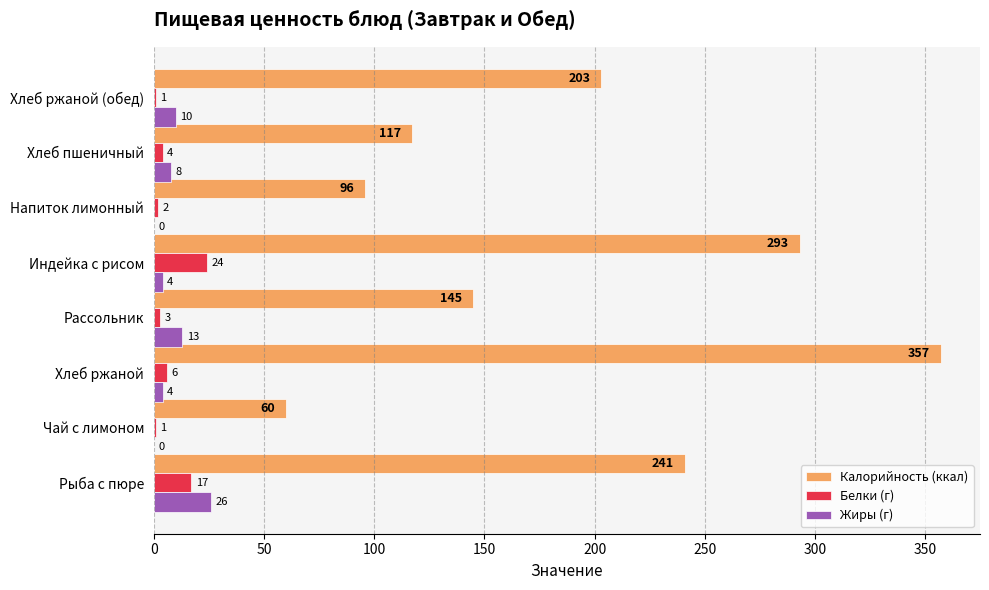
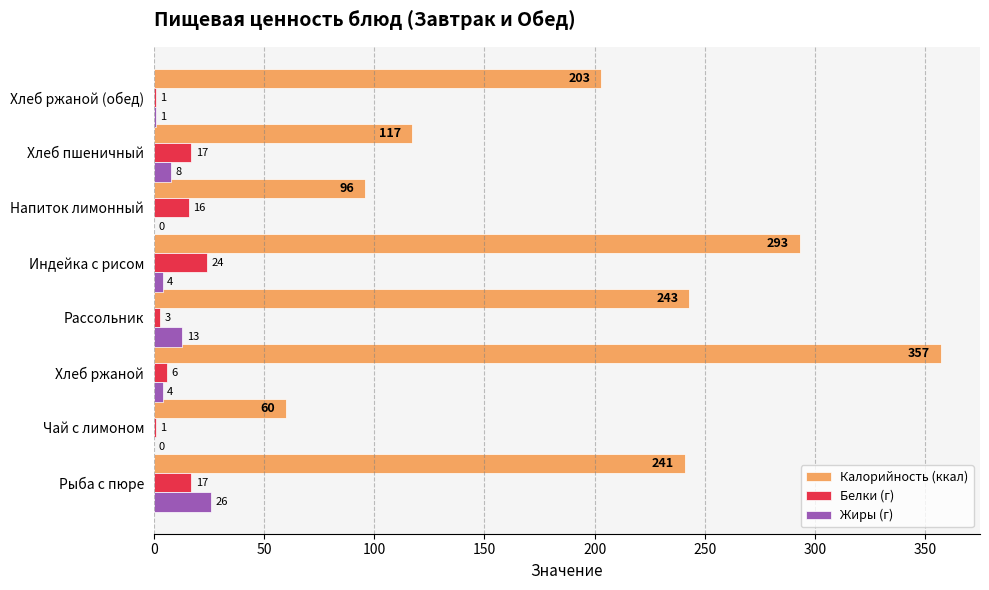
  {
    "Калорийность (ккал)": {
      "Хлеб ржаной (обед)": 203,
      "Хлеб пшеничный": 117,
      "Напиток лимонный": 96,
      "Индейка с рисом": 293,
-     "Рассольник": 145,
+     "Рассольник": 243,
      "Хлеб ржаной": 357,
      "Чай с лимоном": 60,
      "Рыба с пюре": 241
    },
    "Белки (г)": {
      "Хлеб ржаной (обед)": 1,
-     "Хлеб пшеничный": 4,
-     "Напиток лимонный": 2,
+     "Хлеб пшеничный": 17,
+     "Напиток лимонный": 16,
      "Индейка с рисом": 24,
      "Рассольник": 3,
      "Хлеб ржаной": 6,
      "Чай с лимоном": 1,
      "Рыба с пюре": 17
    },
    "Жиры (г)": {
-     "Хлеб ржаной (обед)": 10,
+     "Хлеб ржаной (обед)": 1,
      "Хлеб пшеничный": 8,
      "Напиток лимонный": 0,
      "Индейка с рисом": 4,
      "Рассольник": 13,
      "Хлеб ржаной": 4,
      "Чай с лимоном": 0,
      "Рыба с пюре": 26
    }
  }
